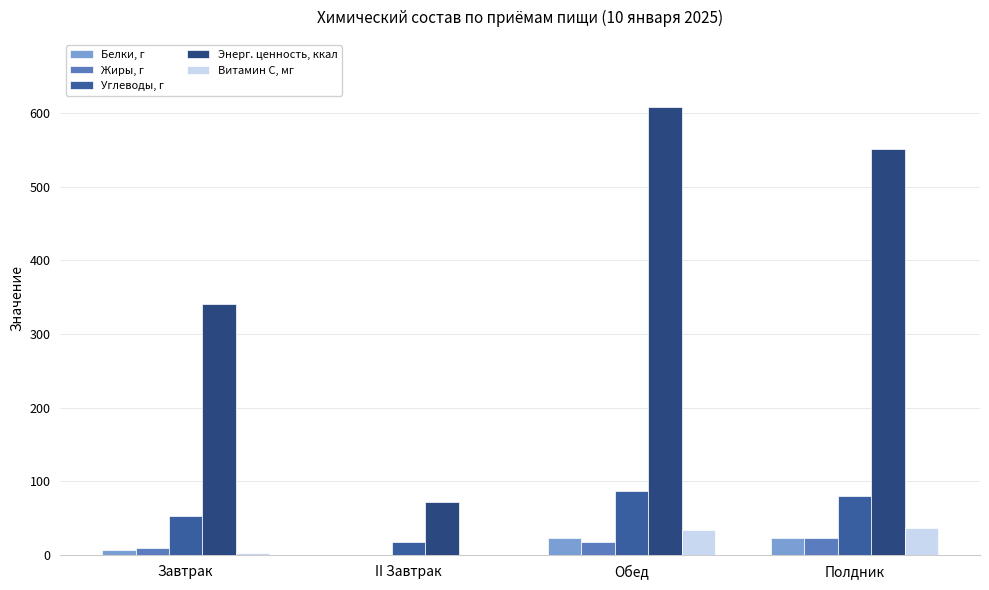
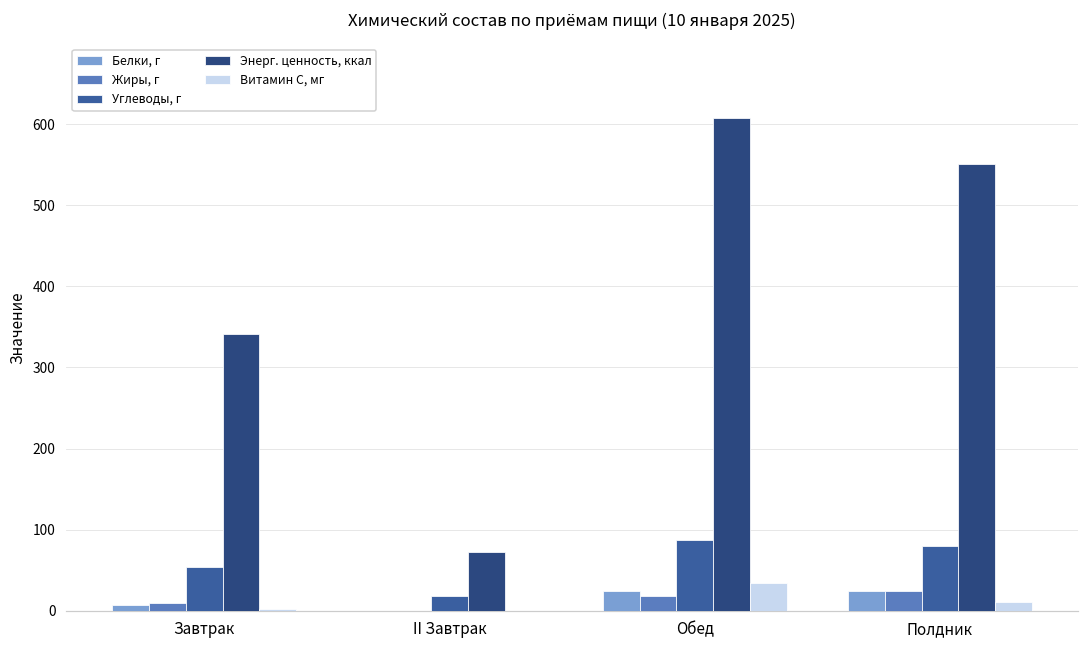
  {
    "Витамин С, мг": {
      "II Завтрак": 0,
      "Обед": 30,
-     "Полдник": 40
+     "Полдник": 10
    }
  }
